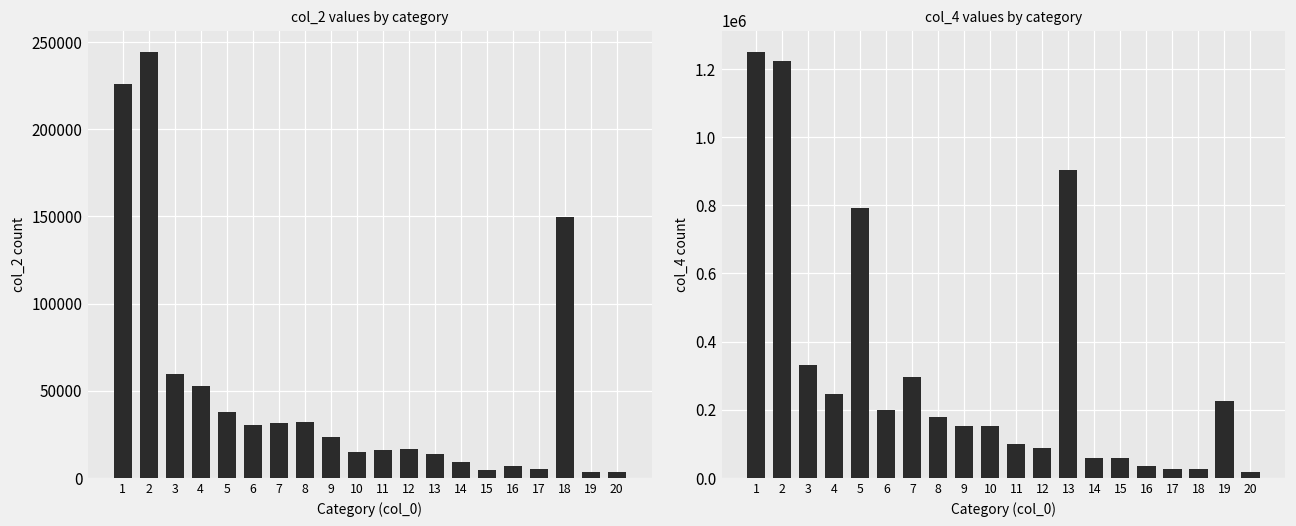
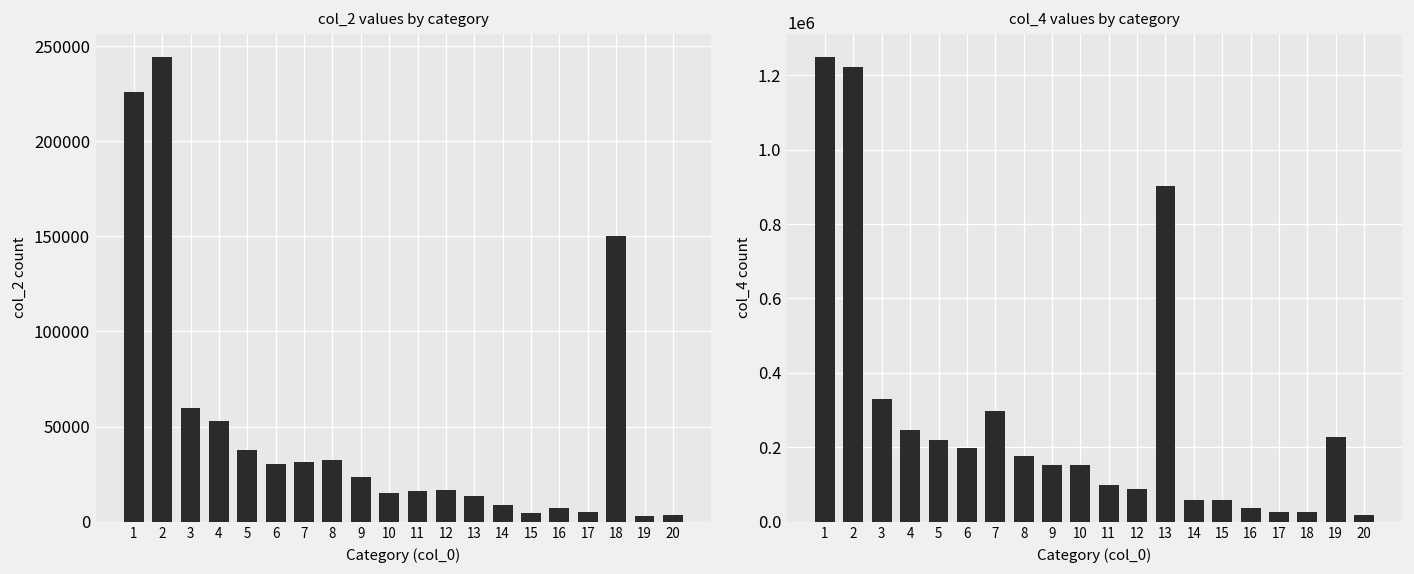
  {
    "col_2 values by category": {
      "1": 226000,
      "2": 244000,
      "3": 60000,
      "4": 53000,
      "5": 38000,
      "6": 30000,
      "7": 31000,
      "8": 32000,
      "9": 23000,
      "10": 15000,
      "11": 16000,
      "12": 17000,
      "13": 14000,
      "14": 9000,
      "15": 5000,
      "16": 7000,
      "17": 5000,
      "18": 150000,
      "19": 3000,
      "20": 3000
    },
    "col_4 values by category": {
      "1": 1250000,
      "2": 1220000,
      "3": 330000,
      "4": 250000,
-     "5": 790000,
+     "5": 220000,
      "6": 200000,
      "7": 300000,
      "8": 180000,
      "9": 150000,
      "10": 150000,
      "11": 100000,
      "12": 90000,
      "13": 900000,
      "14": 60000,
      "15": 60000,
      "16": 40000,
      "17": 30000,
      "18": 30000,
      "19": 230000,
      "20": 20000
    }
  }
